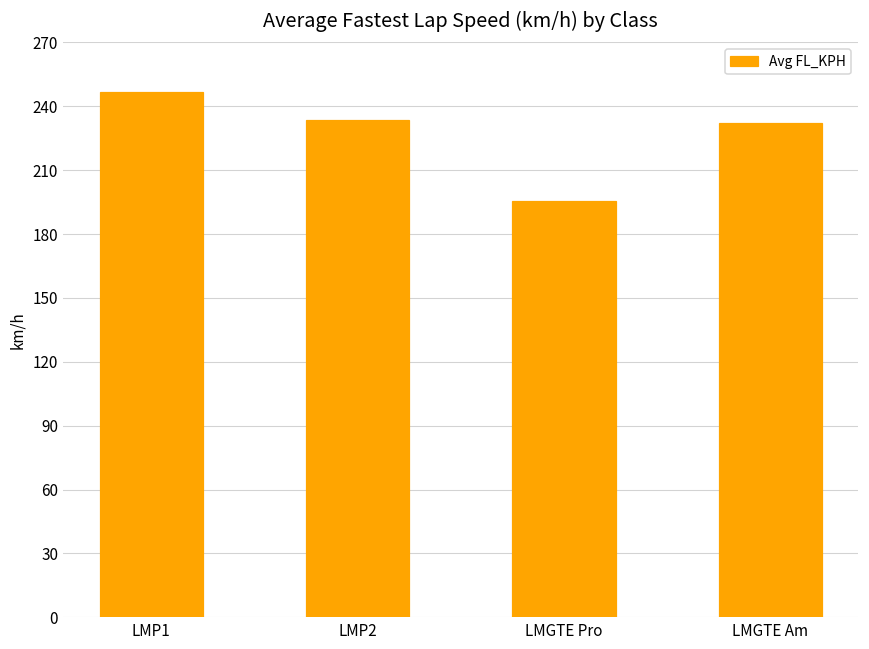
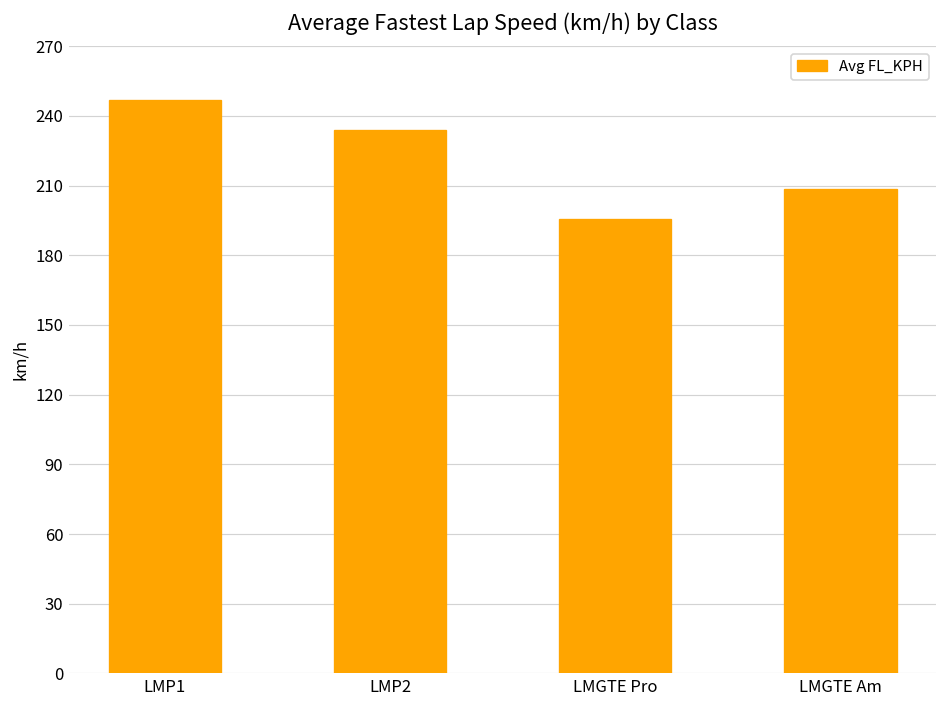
  {
    "LMP1": 247,
    "LMP2": 234,
    "LMGTE Pro": 196,
-   "LMGTE Am": 232
+   "LMGTE Am": 208
  }
